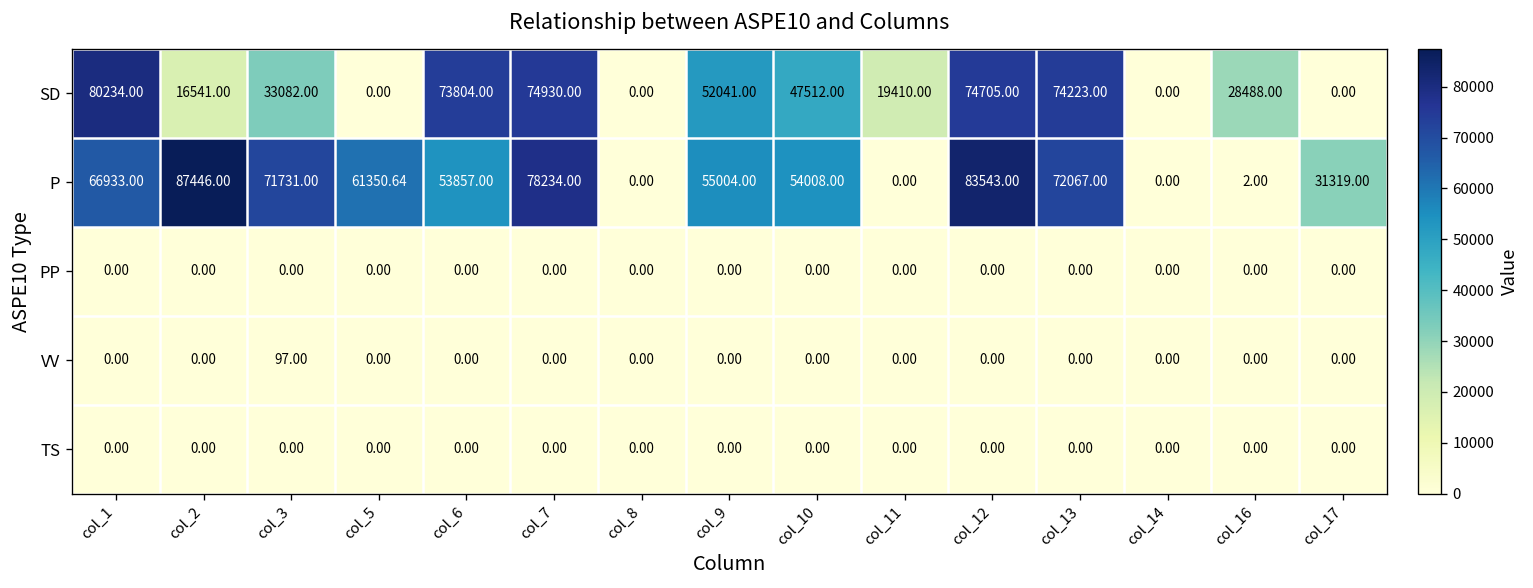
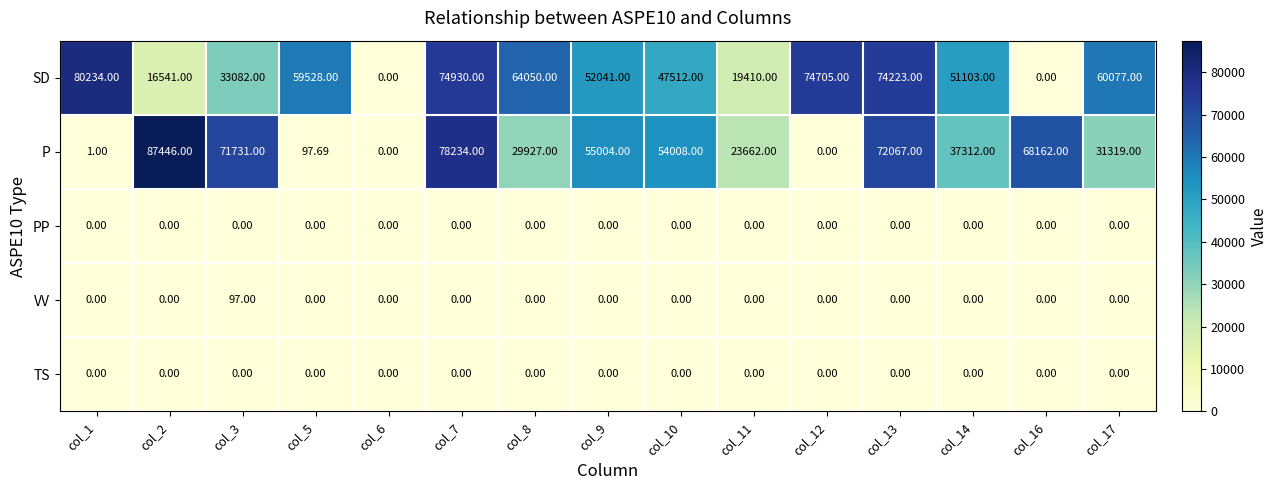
  {
    "SD": {
      "col_1": 80234.00,
      "col_2": 16541.00,
      "col_3": 33082.00,
-     "col_5": 0.00,
-     "col_6": 73804.00,
+     "col_5": 59528.00,
+     "col_6": 0.00,
      "col_7": 74930.00,
-     "col_8": 0.00,
+     "col_8": 64050.00,
      "col_9": 52041.00,
      "col_10": 47512.00,
      "col_11": 19410.00,
      "col_12": 74705.00,
      "col_13": 74223.00,
-     "col_14": 0.00,
-     "col_16": 28488.00,
-     "col_17": 0.00
+     "col_14": 51103.00,
+     "col_16": 0.00,
+     "col_17": 60077.00
    },
    "P": {
-     "col_1": 66933.00,
+     "col_1": 1.00,
      "col_2": 87446.00,
      "col_3": 71731.00,
-     "col_5": 61350.64,
-     "col_6": 53857.00,
+     "col_5": 97.69,
+     "col_6": 0.00,
      "col_7": 78234.00,
-     "col_8": 0.00,
+     "col_8": 29927.00,
      "col_9": 55004.00,
      "col_10": 54008.00,
-     "col_11": 0.00,
-     "col_12": 83543.00,
+     "col_11": 23662.00,
+     "col_12": 0.00,
      "col_13": 72067.00,
-     "col_14": 0.00,
-     "col_16": 2.00,
+     "col_14": 37312.00,
+     "col_16": 68162.00,
      "col_17": 31319.00
    },
    "PP": {
      "col_1": 0.00,
      "col_2": 0.00,
      "col_3": 0.00,
      "col_5": 0.00,
      "col_6": 0.00,
      "col_7": 0.00,
      "col_8": 0.00,
      "col_9": 0.00,
      "col_10": 0.00,
      "col_11": 0.00,
      "col_12": 0.00,
      "col_13": 0.00,
      "col_14": 0.00,
      "col_16": 0.00,
      "col_17": 0.00
    },
    "VV": {
      "col_1": 0.00,
      "col_2": 0.00,
      "col_3": 97.00,
      "col_5": 0.00,
      "col_6": 0.00,
      "col_7": 0.00,
      "col_8": 0.00,
      "col_9": 0.00,
      "col_10": 0.00,
      "col_11": 0.00,
      "col_12": 0.00,
      "col_13": 0.00,
      "col_14": 0.00,
      "col_16": 0.00,
      "col_17": 0.00
    },
    "TS": {
      "col_1": 0.00,
      "col_2": 0.00,
      "col_3": 0.00,
      "col_5": 0.00,
      "col_6": 0.00,
      "col_7": 0.00,
      "col_8": 0.00,
      "col_9": 0.00,
      "col_10": 0.00,
      "col_11": 0.00,
      "col_12": 0.00,
      "col_13": 0.00,
      "col_14": 0.00,
      "col_16": 0.00,
      "col_17": 0.00
    }
  }
